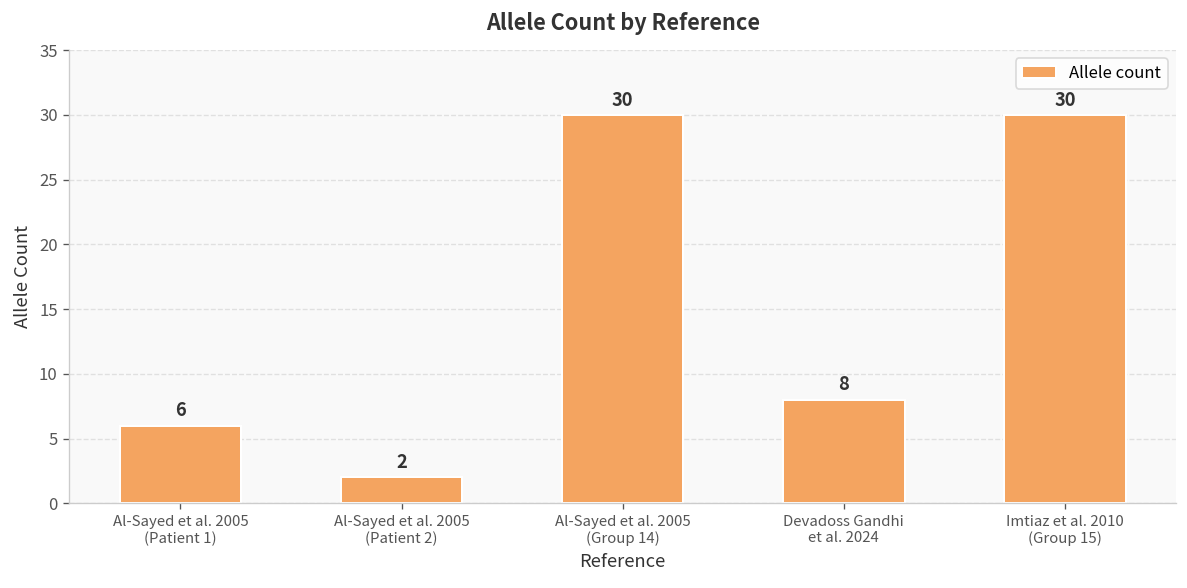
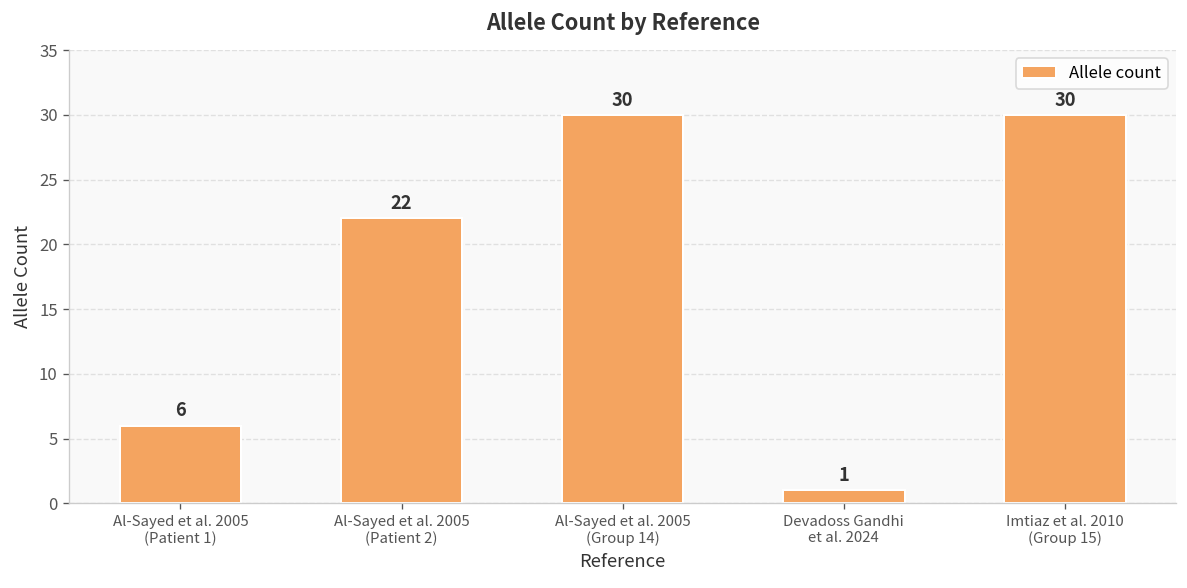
  {
    "Al-Sayed et al. 2005 (Patient 1)": 6,
-   "Al-Sayed et al. 2005 (Patient 2)": 2,
+   "Al-Sayed et al. 2005 (Patient 2)": 22,
    "Al-Sayed et al. 2005 (Group 14)": 30,
-   "Devadoss Gandhi et al. 2024": 8,
+   "Devadoss Gandhi et al. 2024": 1,
    "Imtiaz et al. 2010 (Group 15)": 30
  }
